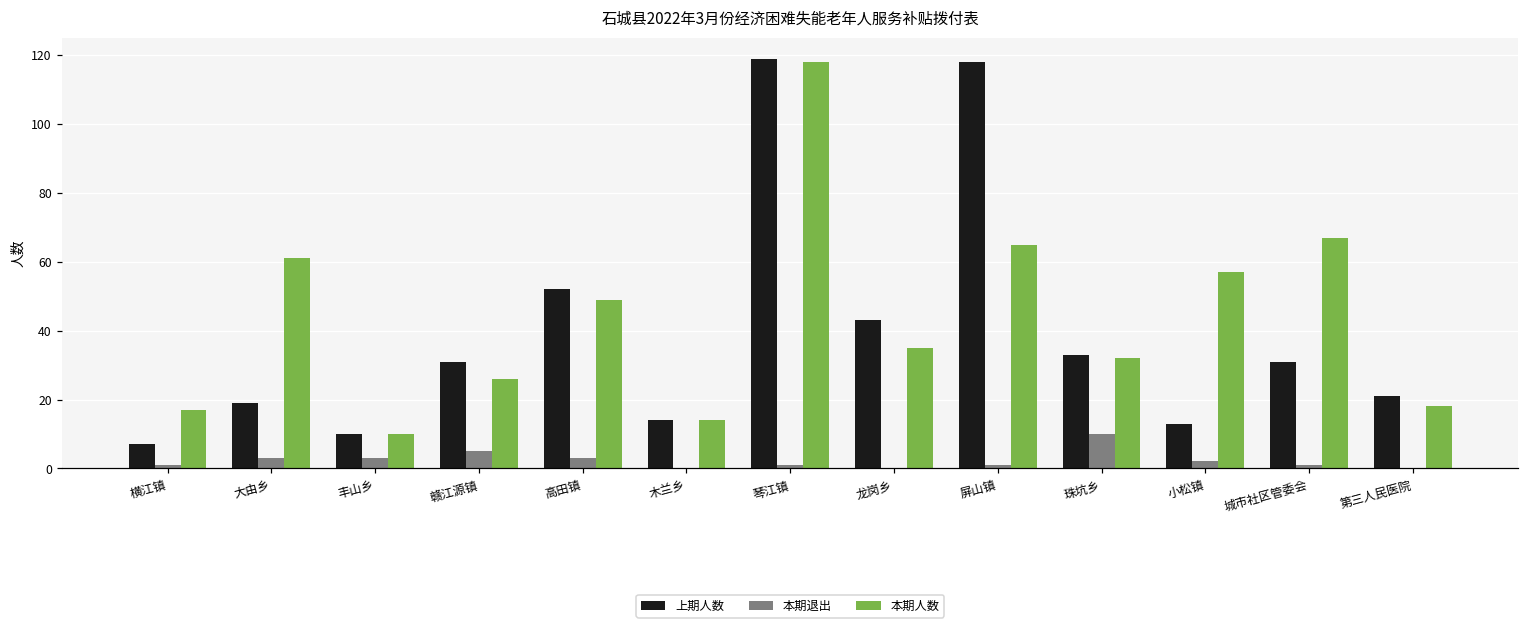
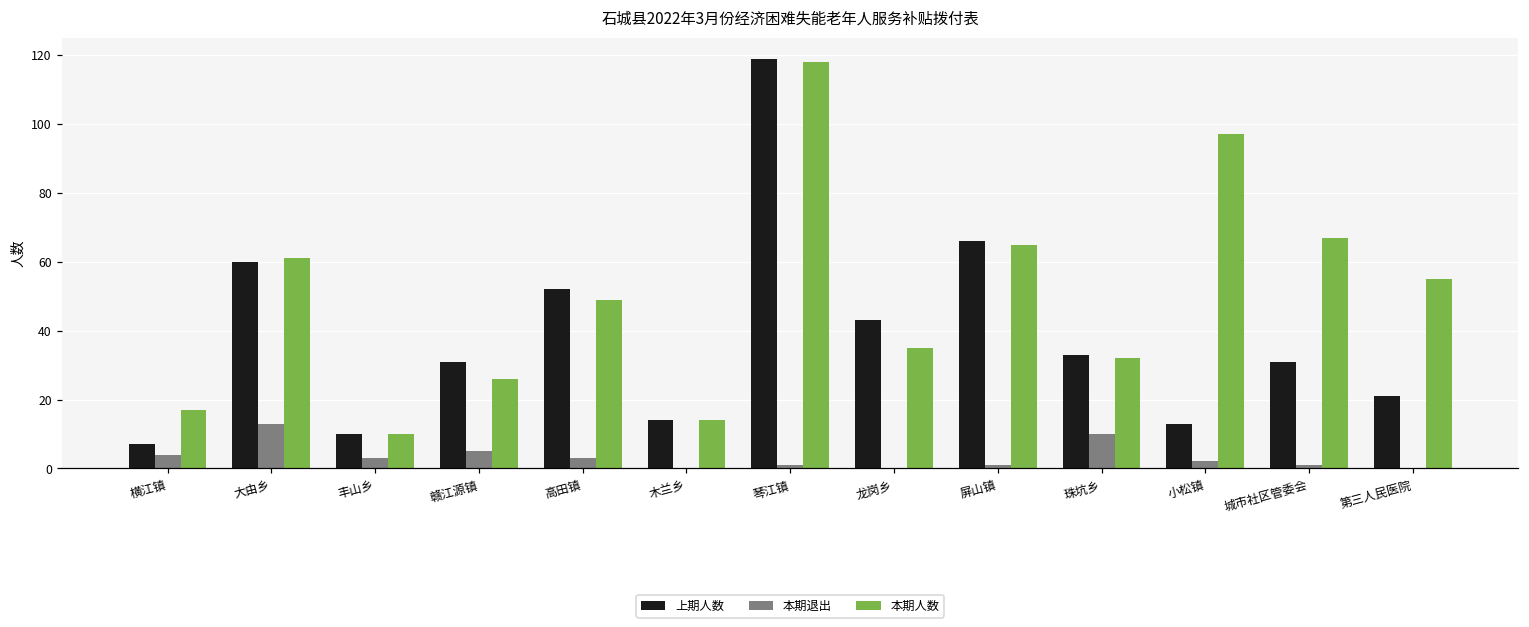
  {
    "上期人数": {
      "横江镇": 7,
-     "大由乡": 19,
+     "大由乡": 60,
      "丰山乡": 10,
      "赣江源镇": 31,
      "高田镇": 52,
      "木兰乡": 14,
      "琴江镇": 119,
      "龙岗乡": 43,
-     "屏山镇": 118,
+     "屏山镇": 66,
      "珠坑乡": 33,
      "小松镇": 13,
      "城市社区管委会": 31,
      "第三人民医院": 21
    },
    "本期退出": {
-     "横江镇": 1,
-     "大由乡": 3,
+     "横江镇": 4,
+     "大由乡": 13,
      "丰山乡": 3,
      "赣江源镇": 5,
      "高田镇": 3,
      "木兰乡": 0,
      "琴江镇": 1,
      "龙岗乡": 0,
      "屏山镇": 1,
      "珠坑乡": 10,
      "小松镇": 2,
      "城市社区管委会": 1,
      "第三人民医院": 0
    },
    "本期人数": {
      "横江镇": 17,
      "大由乡": 61,
      "丰山乡": 10,
      "赣江源镇": 26,
      "高田镇": 49,
      "木兰乡": 14,
      "琴江镇": 118,
      "龙岗乡": 35,
      "屏山镇": 65,
      "珠坑乡": 32,
-     "小松镇": 57,
+     "小松镇": 97,
      "城市社区管委会": 67,
-     "第三人民医院": 18
+     "第三人民医院": 55
    }
  }
